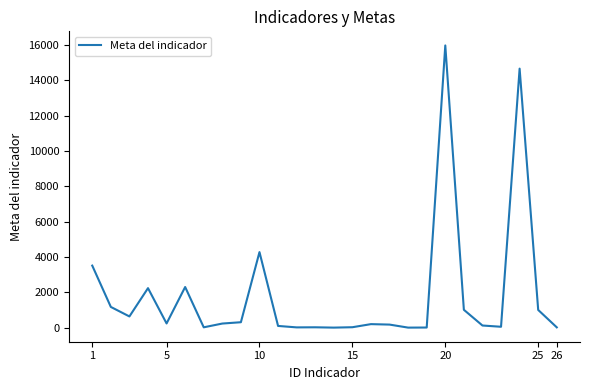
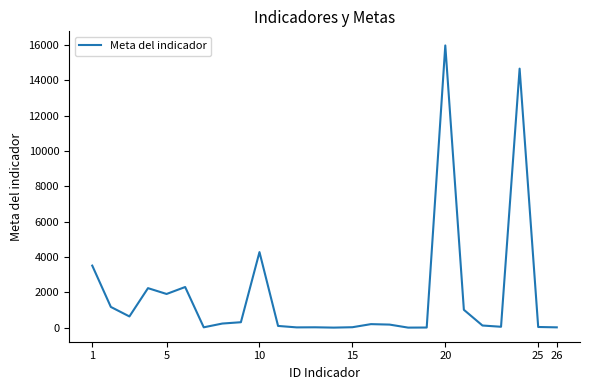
  {
    "1": 3500,
-   "5": 200,
+   "5": 1900,
    "10": 4300,
    "15": 0,
    "20": 16000,
-   "25": 1000,
+   "25": 0,
    "26": 0
  }
